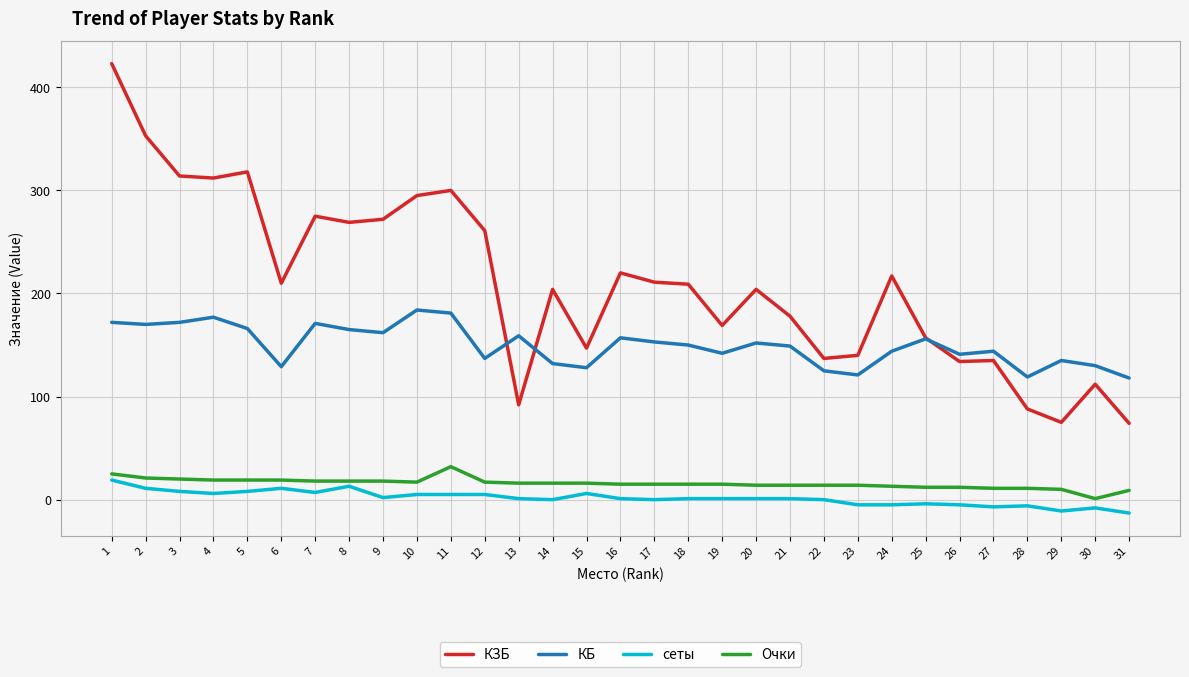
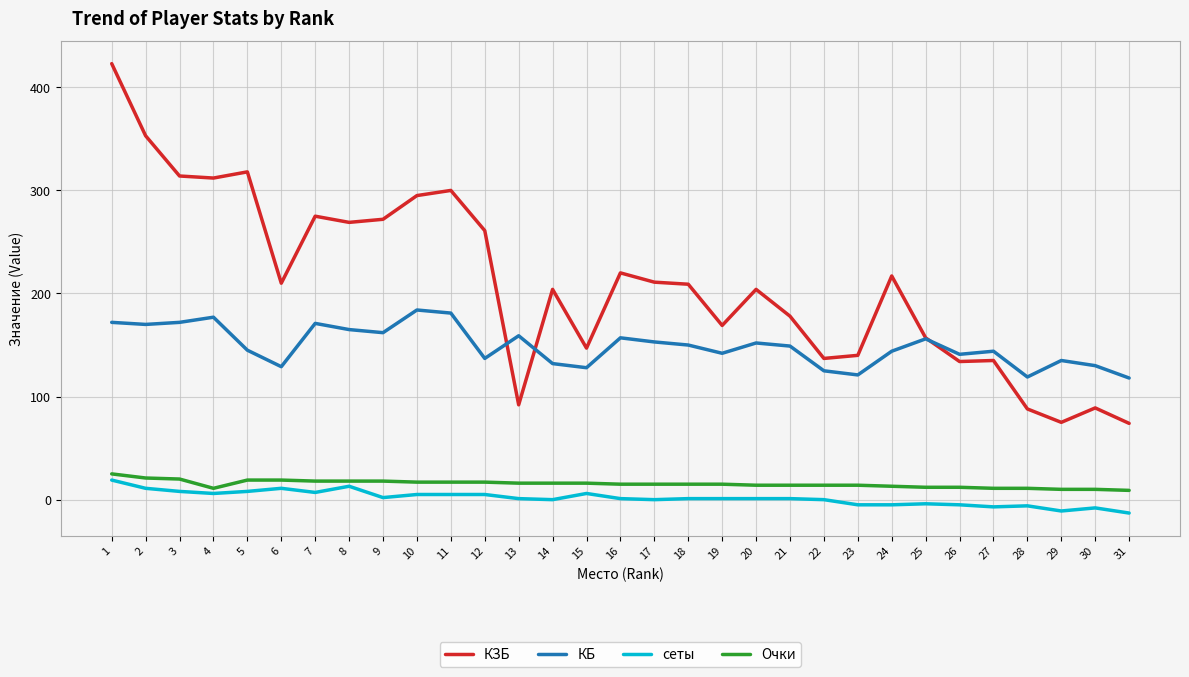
  {
    "КЗБ": {
      "1": 423,
      "2": 353,
      "3": 314,
      "4": 312,
      "5": 318,
      "6": 210,
      "7": 275,
      "8": 269,
      "9": 272,
      "10": 295,
      "11": 300,
      "12": 261,
      "13": 92,
      "14": 204,
      "15": 147,
      "16": 220,
      "17": 211,
      "18": 209,
      "19": 169,
      "20": 204,
      "21": 178,
      "22": 137,
      "23": 140,
      "24": 217,
      "26": 134,
      "27": 135,
      "28": 88,
      "29": 75,
-     "30": 112,
+     "30": 89,
      "31": 74
    },
    "КБ": {
      "1": 172,
      "2": 170,
      "3": 172,
      "4": 177,
-     "5": 166,
+     "5": 145,
      "6": 129,
      "7": 171,
      "8": 165,
      "9": 162,
      "10": 184,
      "11": 181,
      "12": 137,
      "13": 159,
      "14": 132,
      "15": 128,
      "16": 157,
      "17": 153,
      "18": 150,
      "19": 142,
      "20": 152,
      "21": 149,
      "22": 125,
      "23": 121,
      "24": 144,
      "26": 141,
      "27": 144,
      "28": 119,
      "29": 135,
      "30": 130,
      "31": 118
    },
    "сеты": {
      "1": 19,
      "2": 11,
      "3": 8,
      "4": 6,
      "5": 8,
      "6": 11,
      "7": 7,
      "8": 13,
      "9": 2,
      "10": 5,
      "11": 5,
      "12": 5,
      "13": 1,
      "14": 0,
      "15": 6,
      "16": 1,
      "17": 0,
      "18": 1,
      "19": 1,
      "20": 1,
      "21": 1,
      "22": 0,
      "23": -5,
      "24": -5,
      "25": -4,
      "26": -5,
      "27": -7,
      "28": -6,
      "29": -11,
      "30": -8,
      "31": -13
    },
    "Очки": {
      "1": 25,
      "2": 21,
      "3": 20,
-     "4": 19,
+     "4": 11,
      "5": 19,
      "6": 19,
      "7": 18,
      "8": 18,
      "9": 18,
      "10": 17,
-     "11": 32,
+     "11": 17,
      "12": 17,
      "13": 16,
      "14": 16,
      "15": 16,
      "16": 15,
      "17": 15,
      "18": 15,
      "19": 15,
      "20": 14,
      "21": 14,
      "22": 14,
      "23": 14,
      "24": 13,
      "25": 12,
      "26": 12,
      "27": 11,
      "28": 11,
      "29": 10,
-     "30": 1,
+     "30": 10,
      "31": 9
    }
  }
